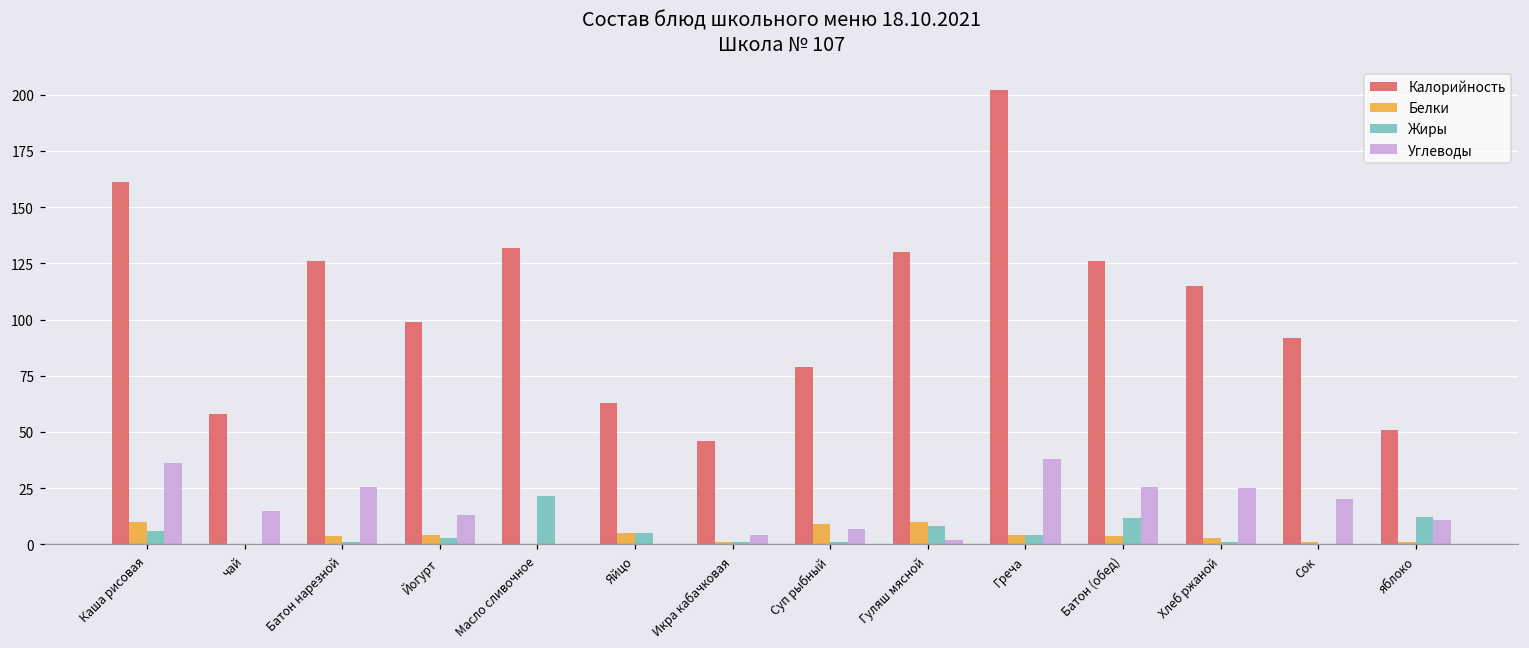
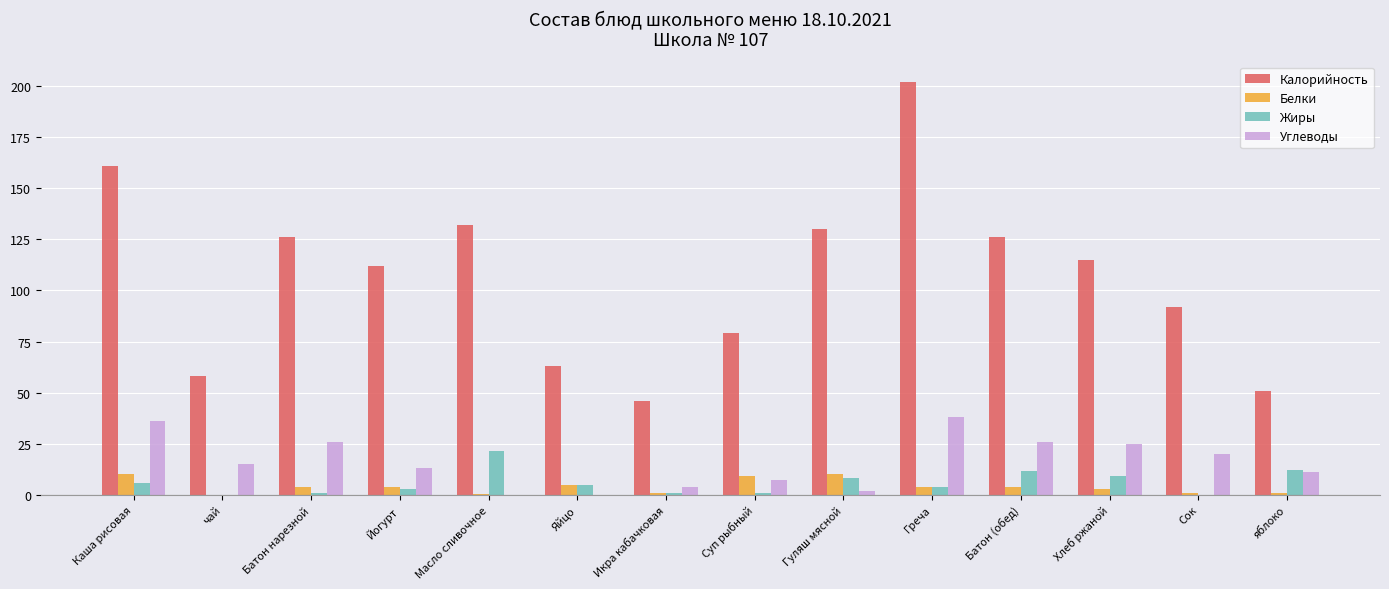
  {
    "Калорийность": {
      "Каша рисовая": 161,
      "чай": 58,
      "Батон нарезной": 126,
-     "Йогурт": 99,
+     "Йогурт": 112,
      "Масло сливочное": 132,
      "Яйцо": 63,
      "Икра кабачковая": 46,
      "Суп рыбный": 79,
      "Гуляш мясной": 130,
      "Греча": 202,
      "Батон (обед)": 126,
      "Хлеб ржаной": 115,
      "Сок": 92,
      "яблоко": 51
    },
    "Белки": {
      "Каша рисовая": 10,
      "чай": 0,
      "Батон нарезной": 4,
      "Йогурт": 4,
      "Яйцо": 5,
      "Суп рыбный": 9,
      "Гуляш мясной": 10,
      "Греча": 4,
      "Батон (обед)": 4,
      "Хлеб ржаной": 3
    },
    "Жиры": {
      "Каша рисовая": 6,
      "чай": 0,
      "Йогурт": 3,
      "Масло сливочное": 21,
      "Яйцо": 5,
      "Гуляш мясной": 8,
      "Греча": 4,
      "Батон (обед)": 12,
-     "Хлеб ржаной": 1,
+     "Хлеб ржаной": 9,
      "Сок": 0,
      "яблоко": 12
    },
    "Углеводы": {
      "Каша рисовая": 36,
      "чай": 15,
      "Батон нарезной": 26,
      "Йогурт": 13,
      "Яйцо": 0,
      "Икра кабачковая": 4,
      "Суп рыбный": 7,
      "Гуляш мясной": 2,
      "Греча": 38,
      "Батон (обед)": 26,
      "Хлеб ржаной": 25,
      "Сок": 20,
      "яблоко": 11
    }
  }
